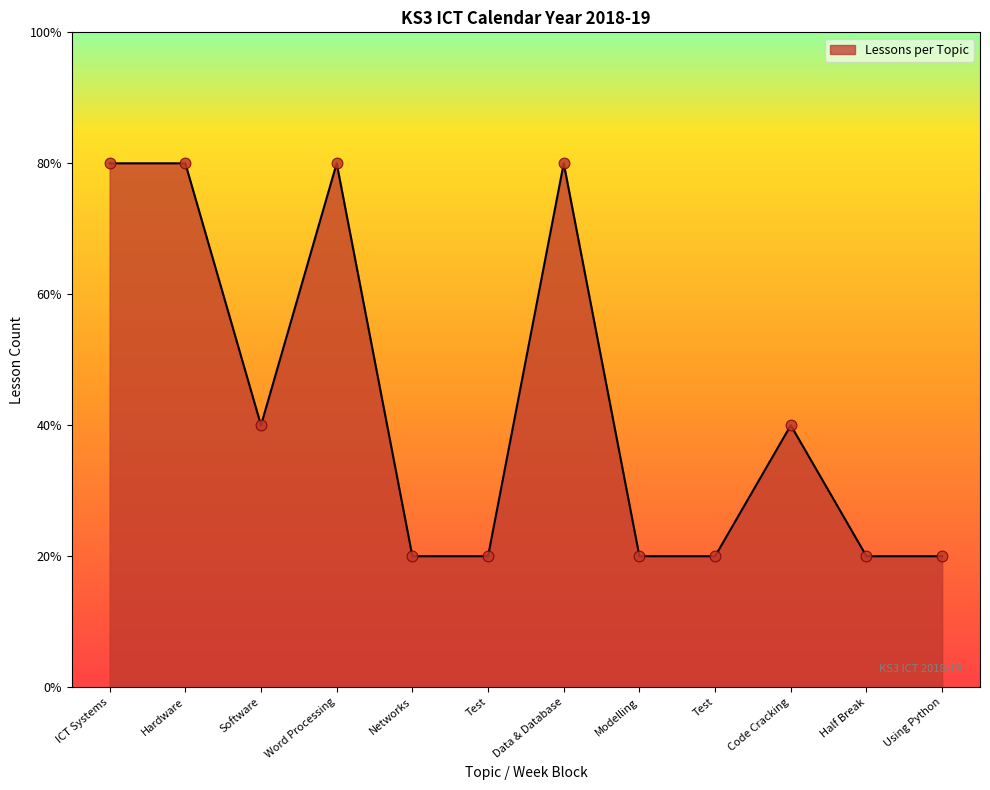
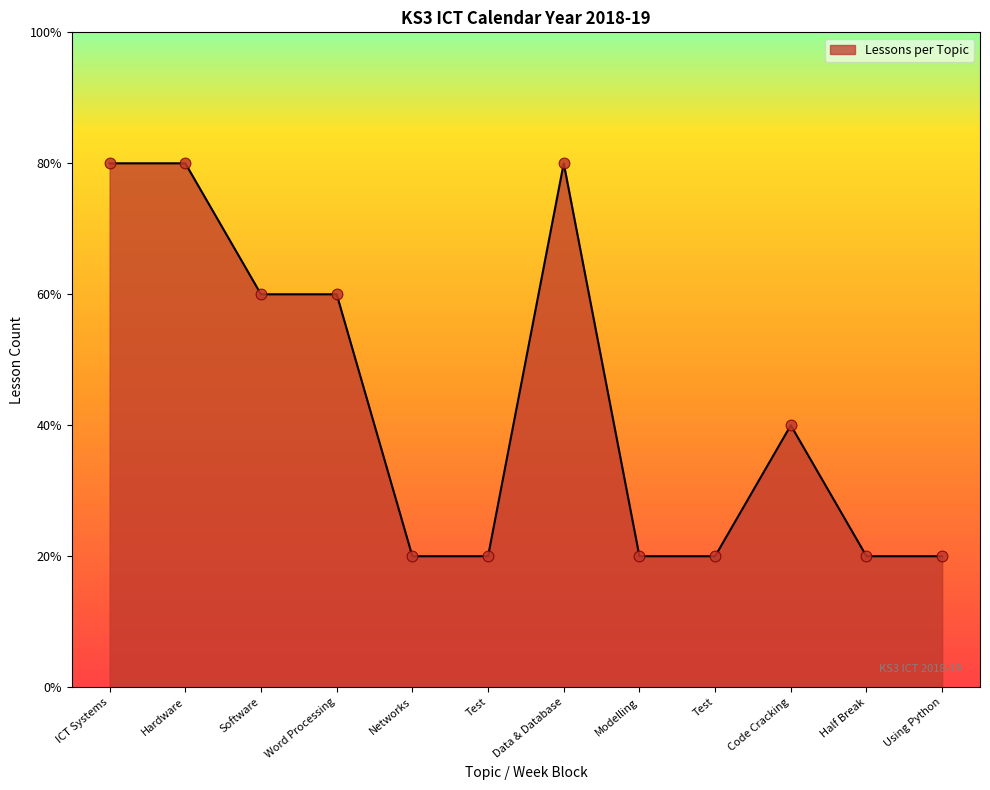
  {
    "ICT Systems": "80%",
    "Hardware": "80%",
-   "Software": "40%",
-   "Word Processing": "80%",
+   "Software": "60%",
+   "Word Processing": "60%",
    "Networks": "20%",
    "Data & Database": "80%",
    "Modelling": "20%",
    "Code Cracking": "40%",
    "Half Break": "20%",
    "Using Python": "20%"
  }
